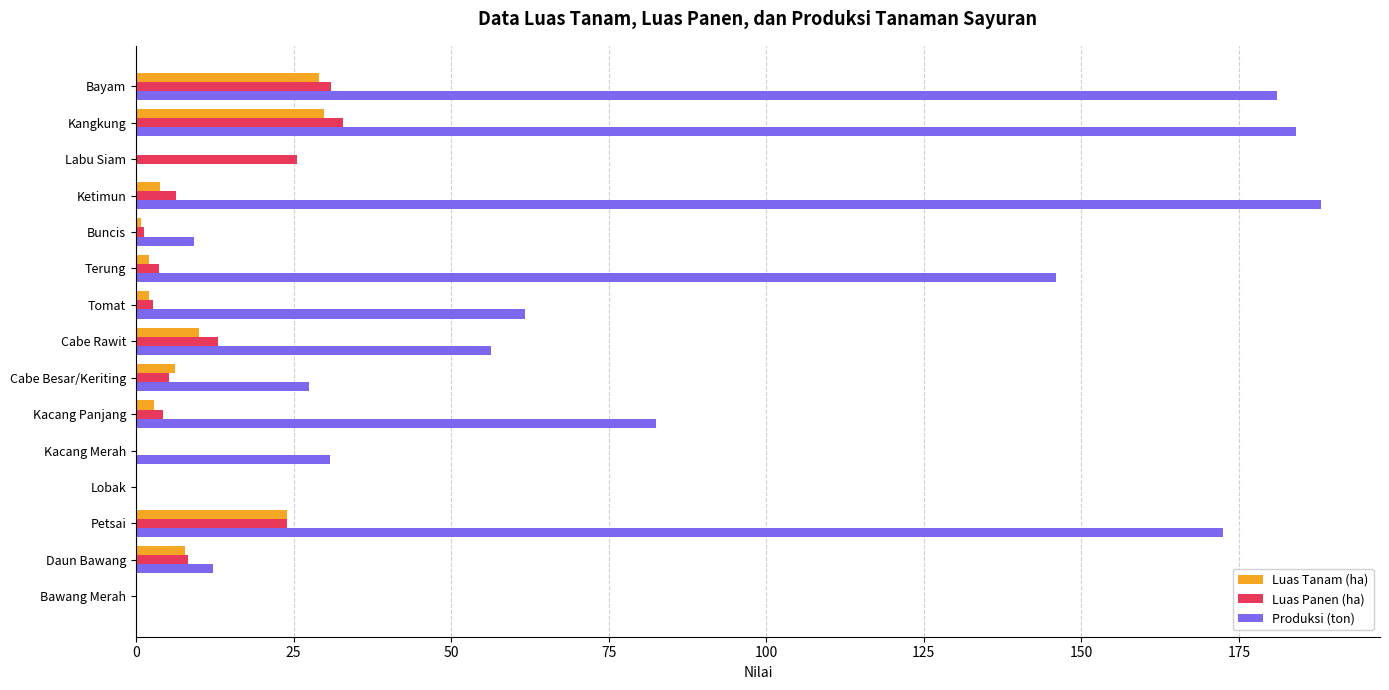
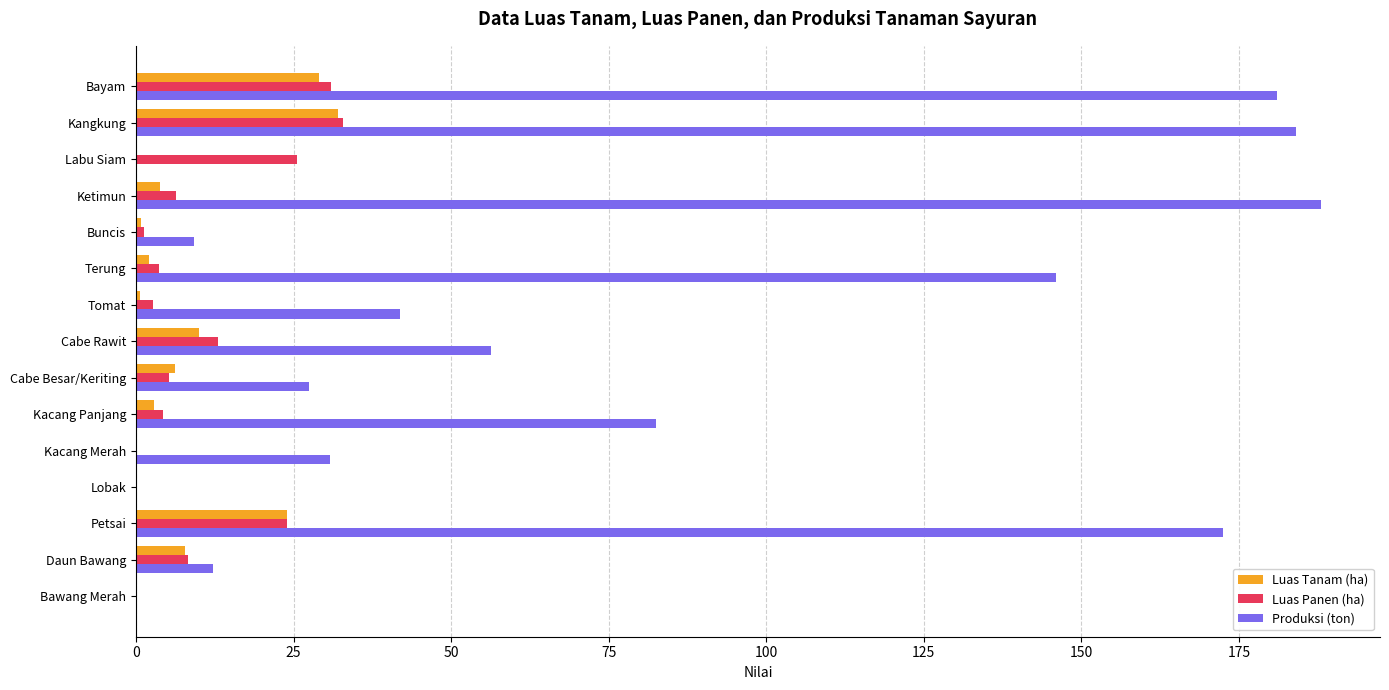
  {
    "Luas Tanam (ha)": {
      "Bayam": 29,
-     "Kangkung": 30,
+     "Kangkung": 32,
      "Labu Siam": 0,
      "Ketimun": 4,
      "Buncis": 1,
      "Terung": 2,
-     "Tomat": 2,
+     "Tomat": 1,
      "Cabe Rawit": 10,
      "Cabe Besar/Keriting": 6,
      "Kacang Panjang": 3,
      "Kacang Merah": 0,
      "Lobak": 0,
      "Petsai": 24,
      "Daun Bawang": 8
    },
    "Luas Panen (ha)": {
      "Bayam": 31,
      "Kangkung": 33,
      "Labu Siam": 26,
      "Ketimun": 6,
      "Buncis": 1,
      "Terung": 4,
      "Tomat": 3,
      "Cabe Rawit": 13,
      "Cabe Besar/Keriting": 5,
      "Kacang Panjang": 4,
      "Kacang Merah": 0,
      "Lobak": 0,
      "Petsai": 24,
      "Daun Bawang": 8,
      "Bawang Merah": 0
    },
    "Produksi (ton)": {
      "Bayam": 181,
      "Kangkung": 184,
      "Labu Siam": 0,
      "Ketimun": 188,
      "Buncis": 9,
      "Terung": 146,
-     "Tomat": 62,
+     "Tomat": 42,
      "Cabe Rawit": 56,
      "Cabe Besar/Keriting": 27,
      "Kacang Panjang": 83,
      "Kacang Merah": 31,
      "Lobak": 0,
      "Petsai": 173,
      "Daun Bawang": 12,
      "Bawang Merah": 0
    }
  }
